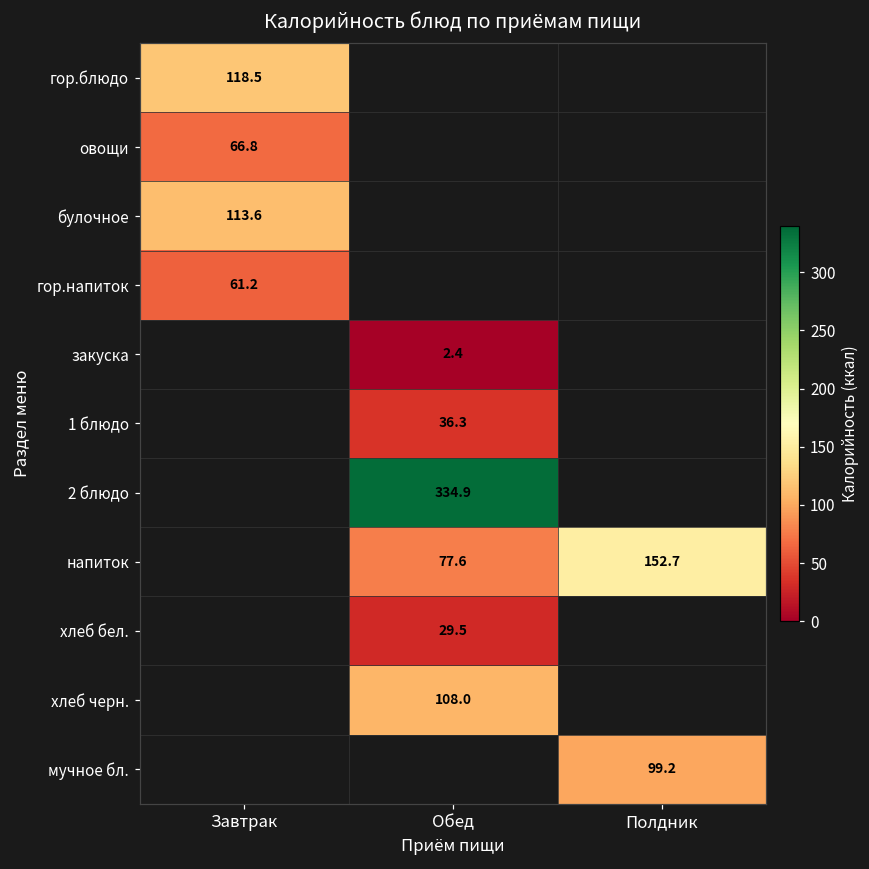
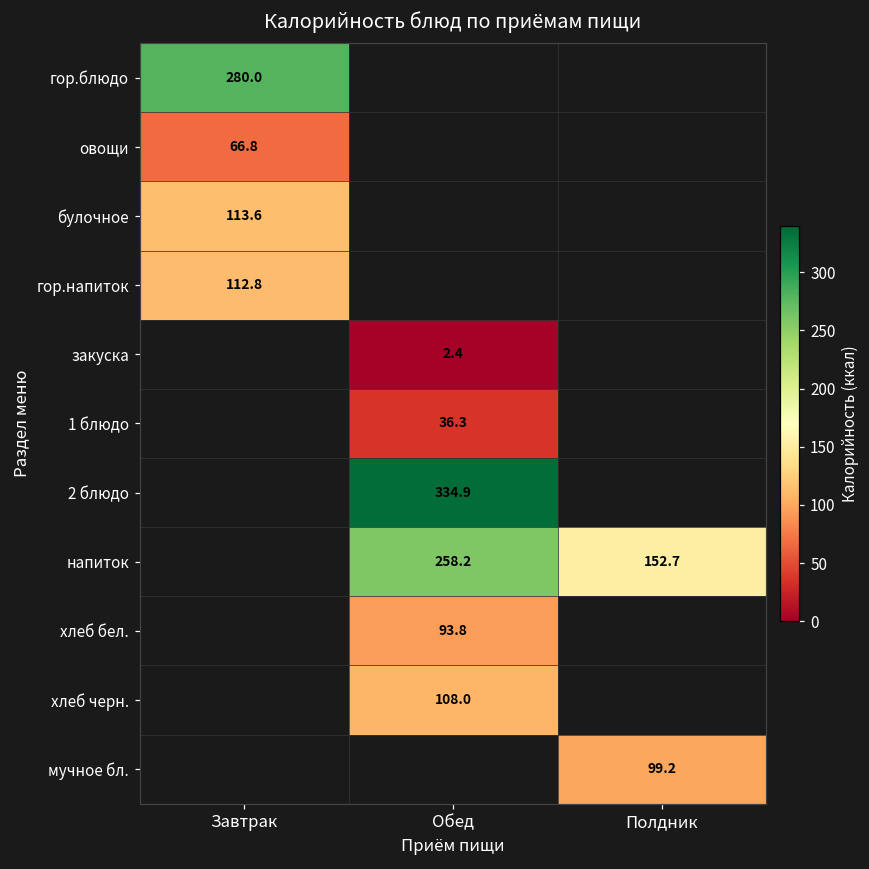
  {
    "гор.блюдо": {
-     "Завтрак": 118.5
+     "Завтрак": 280.0
    },
    "овощи": {
      "Завтрак": 66.8
    },
    "булочное": {
      "Завтрак": 113.6
    },
    "гор.напиток": {
-     "Завтрак": 61.2
+     "Завтрак": 112.8
    },
    "закуска": {
      "Обед": 2.4
    },
    "1 блюдо": {
      "Обед": 36.3
    },
    "2 блюдо": {
      "Обед": 334.9
    },
    "напиток": {
-     "Обед": 77.6,
+     "Обед": 258.2,
      "Полдник": 152.7
    },
    "хлеб бел.": {
-     "Обед": 29.5
+     "Обед": 93.8
    },
    "хлеб черн.": {
      "Обед": 108.0
    },
    "мучное бл.": {
      "Полдник": 99.2
    }
  }
